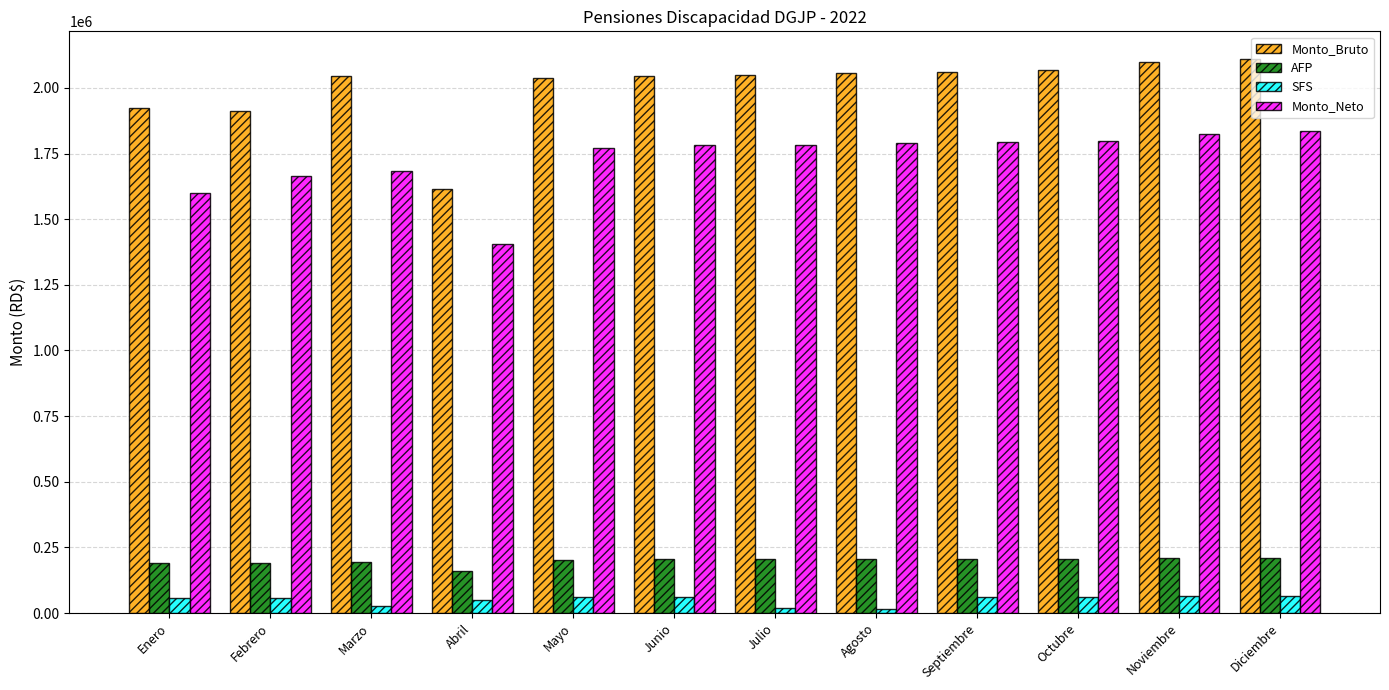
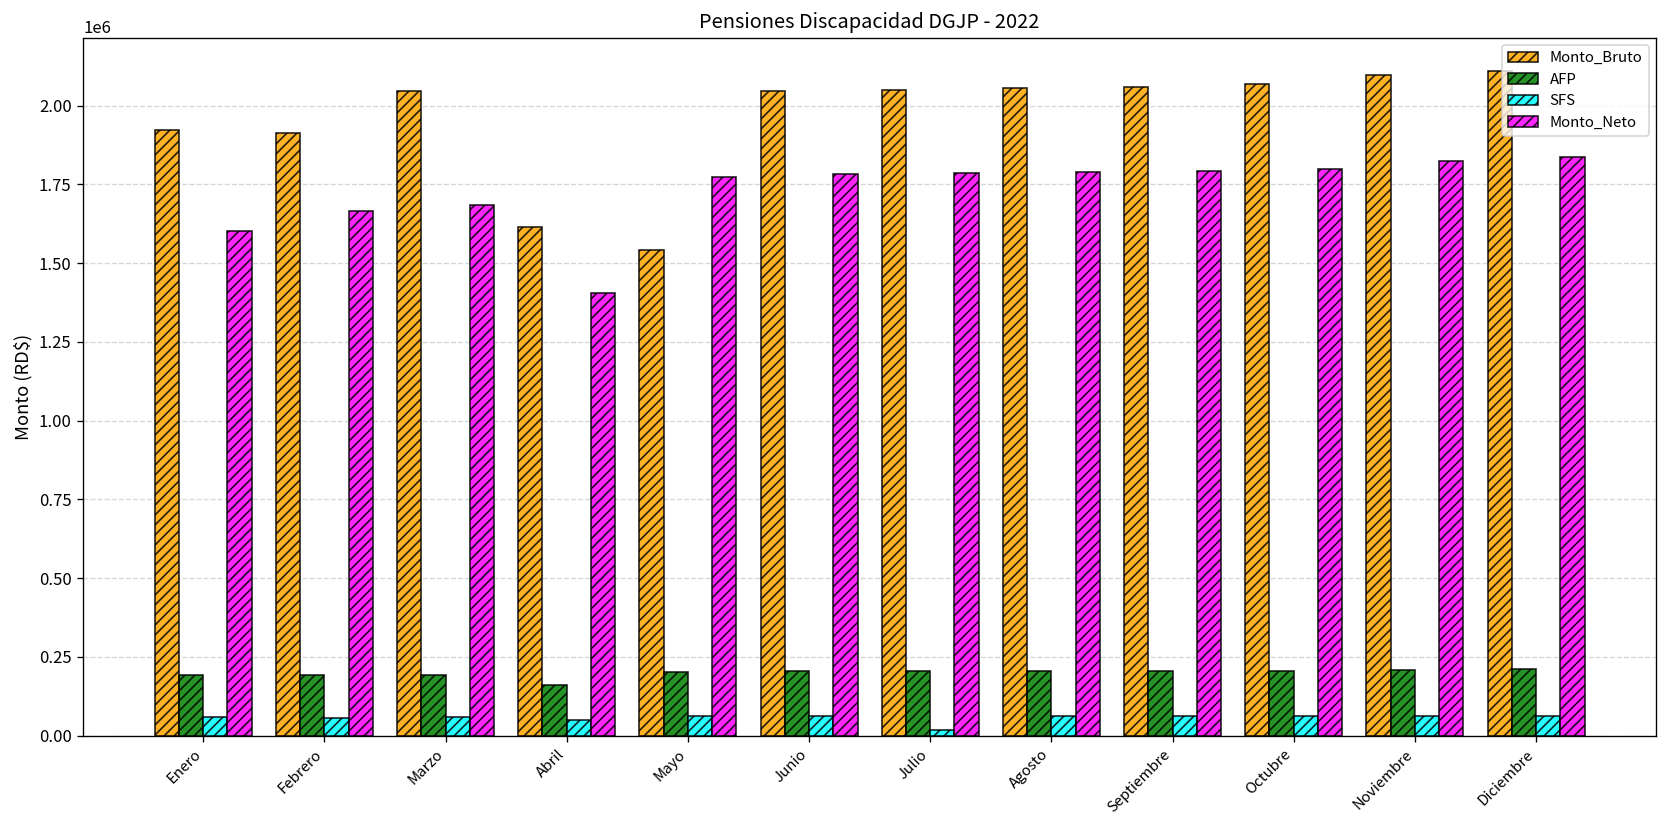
  {
    "Monto_Bruto": {
      "Enero": 1920000,
      "Febrero": 1910000,
      "Marzo": 2050000,
      "Abril": 1610000,
-     "Mayo": 2040000,
+     "Mayo": 1540000,
      "Junio": 2050000,
      "Julio": 2050000,
      "Agosto": 2060000,
      "Septiembre": 2060000,
      "Octubre": 2070000,
      "Noviembre": 2100000,
      "Diciembre": 2110000
    },
    "AFP": {
      "Enero": 190000,
      "Febrero": 190000,
      "Marzo": 190000,
      "Abril": 160000,
      "Mayo": 200000,
      "Junio": 200000,
      "Julio": 200000,
      "Agosto": 200000,
      "Septiembre": 210000,
      "Octubre": 210000,
      "Noviembre": 210000,
      "Diciembre": 210000
    },
    "SFS": {
      "Enero": 60000,
      "Febrero": 60000,
-     "Marzo": 30000,
+     "Marzo": 60000,
      "Abril": 50000,
      "Mayo": 60000,
      "Junio": 60000,
      "Julio": 20000,
-     "Agosto": 20000,
+     "Agosto": 60000,
      "Septiembre": 60000,
      "Octubre": 60000,
      "Noviembre": 60000,
      "Diciembre": 60000
    },
    "Monto_Neto": {
      "Enero": 1600000,
      "Febrero": 1670000,
      "Marzo": 1680000,
      "Abril": 1400000,
      "Mayo": 1770000,
      "Junio": 1780000,
      "Julio": 1780000,
      "Agosto": 1790000,
      "Septiembre": 1790000,
      "Octubre": 1800000,
      "Noviembre": 1830000,
      "Diciembre": 1840000
    }
  }
